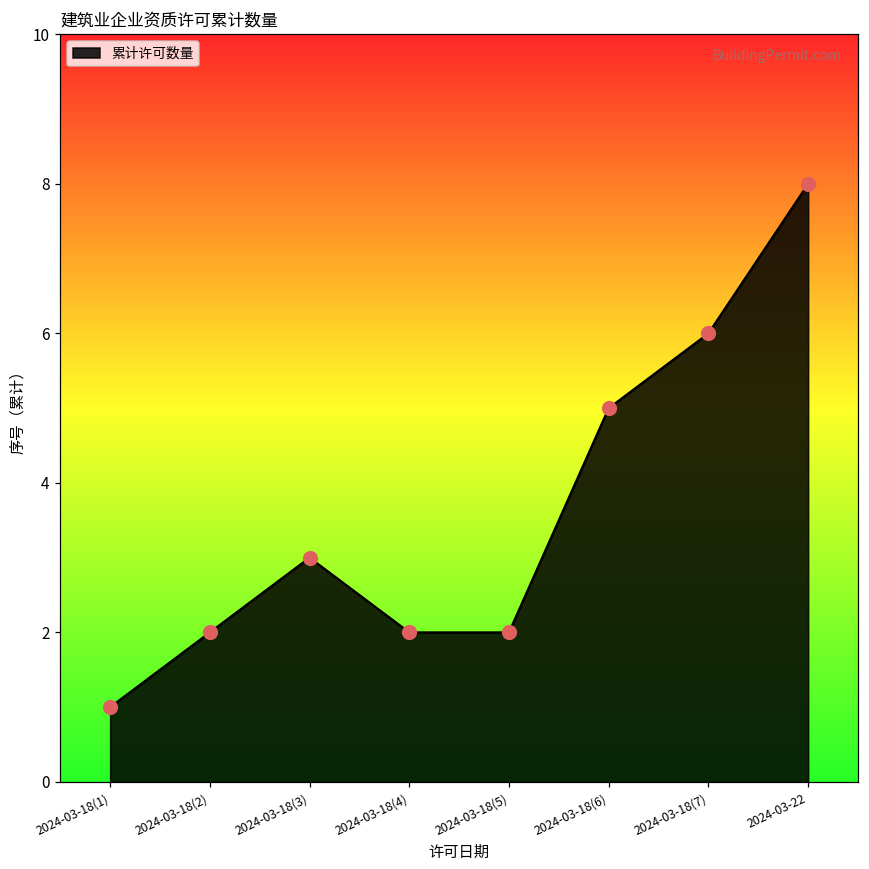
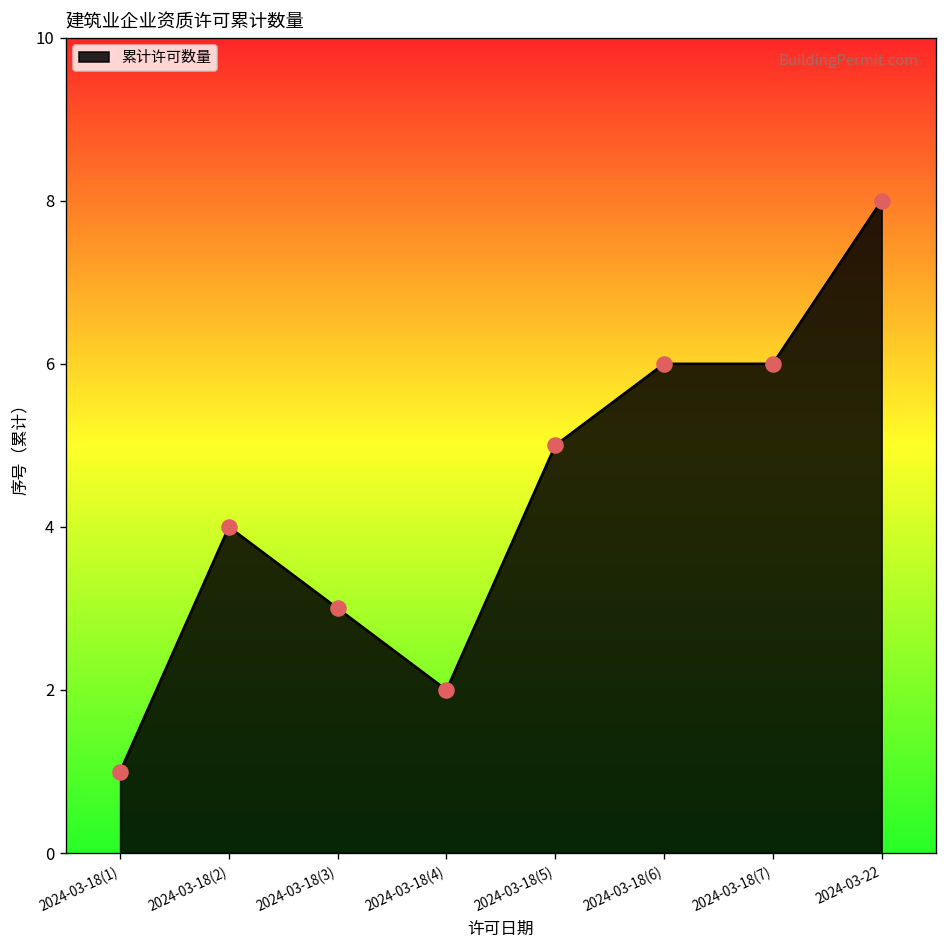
  {
    "2024-03-18(1)": 1,
-   "2024-03-18(2)": 2,
+   "2024-03-18(2)": 4,
    "2024-03-18(3)": 3,
    "2024-03-18(4)": 2,
-   "2024-03-18(5)": 2,
-   "2024-03-18(6)": 5,
+   "2024-03-18(5)": 5,
+   "2024-03-18(6)": 6,
    "2024-03-18(7)": 6,
    "2024-03-22": 8
  }
